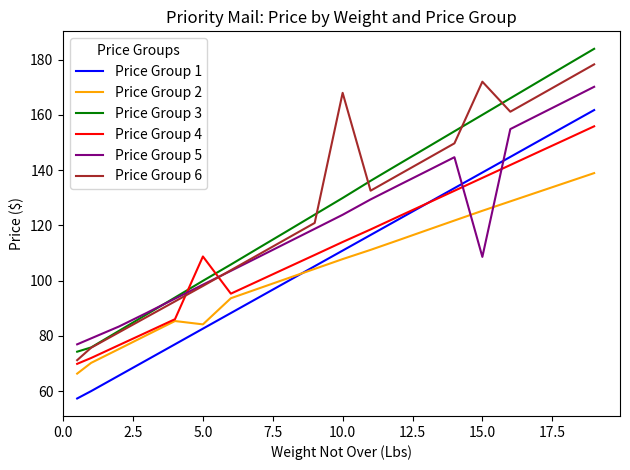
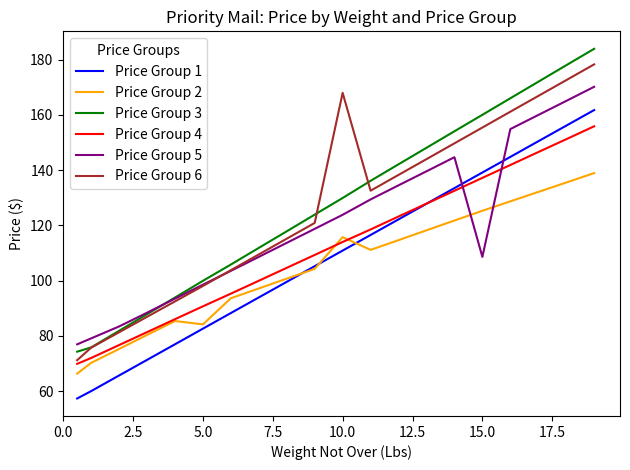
  {
    "Price Group 1": {
      "5.0": 83,
      "10.0": 111,
      "15.0": 139
    },
    "Price Group 2": {
      "5.0": 84,
-     "10.0": 108,
+     "10.0": 116,
      "15.0": 125
    },
    "Price Group 3": {
      "5.0": 100,
      "10.0": 130,
      "15.0": 160
    },
    "Price Group 4": {
-     "5.0": 109,
+     "5.0": 91,
      "10.0": 114,
      "15.0": 137
    },
    "Price Group 5": {
      "10.0": 124,
      "15.0": 109
    },
    "Price Group 6": {
      "10.0": 168,
-     "15.0": 172
+     "15.0": 155
    }
  }
